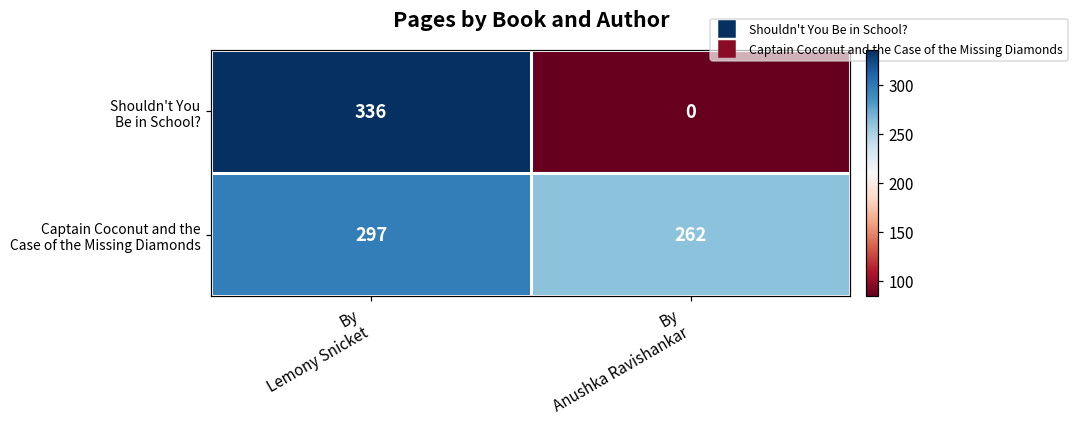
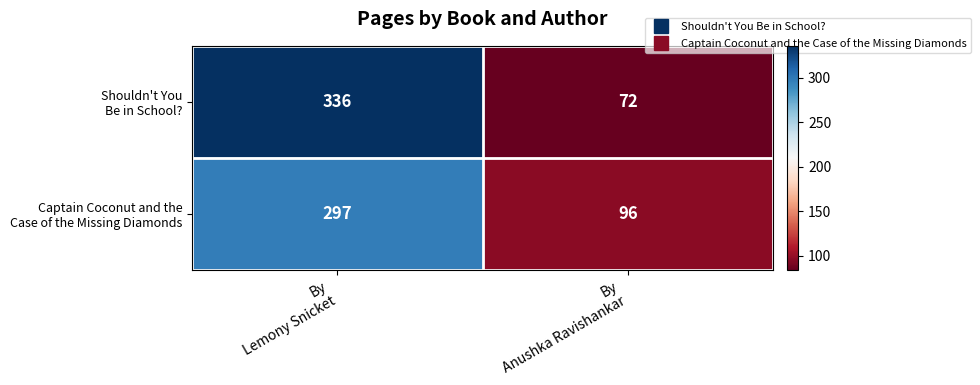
  {
    "Shouldn't You Be in School?": {
      "By Lemony Snicket": 336,
-     "By Anushka Ravishankar": 0
+     "By Anushka Ravishankar": 72
    },
    "Captain Coconut and the Case of the Missing Diamonds": {
      "By Lemony Snicket": 297,
-     "By Anushka Ravishankar": 262
+     "By Anushka Ravishankar": 96
    }
  }
